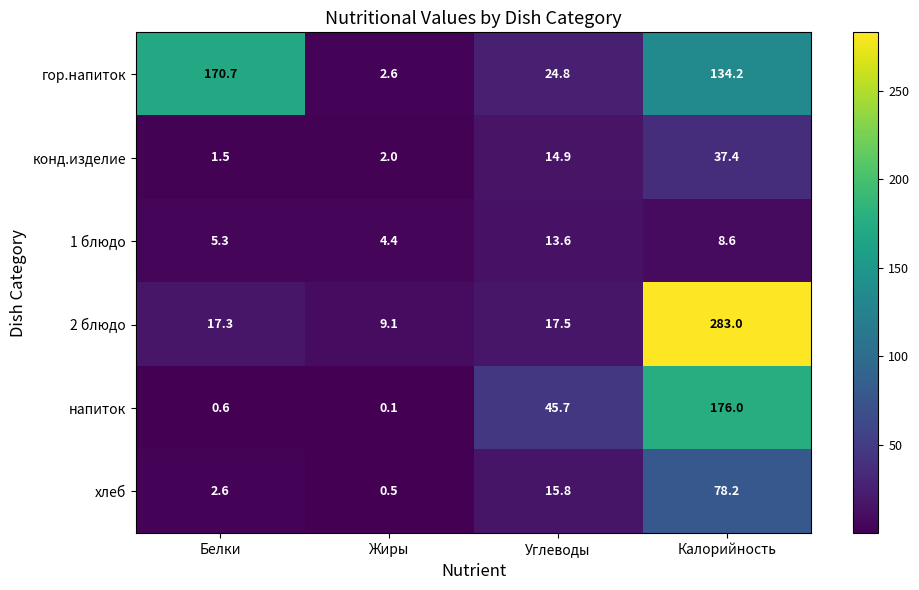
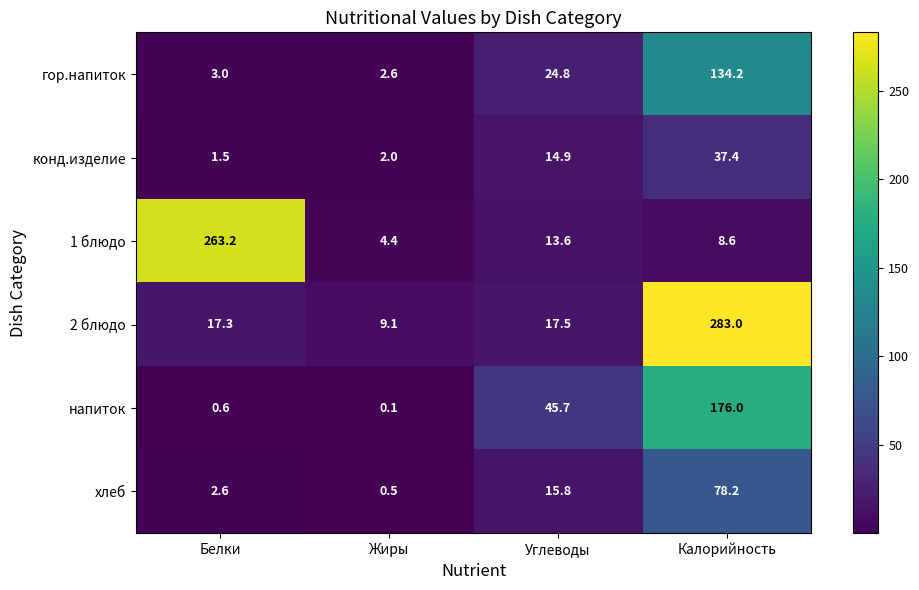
  {
    "гор.напиток": {
-     "Белки": 170.7,
+     "Белки": 3.0,
      "Жиры": 2.6,
      "Углеводы": 24.8,
      "Калорийность": 134.2
    },
    "конд.изделие": {
      "Белки": 1.5,
      "Жиры": 2.0,
      "Углеводы": 14.9,
      "Калорийность": 37.4
    },
    "1 блюдо": {
-     "Белки": 5.3,
+     "Белки": 263.2,
      "Жиры": 4.4,
      "Углеводы": 13.6,
      "Калорийность": 8.6
    },
    "2 блюдо": {
      "Белки": 17.3,
      "Жиры": 9.1,
      "Углеводы": 17.5,
      "Калорийность": 283.0
    },
    "напиток": {
      "Белки": 0.6,
      "Жиры": 0.1,
      "Углеводы": 45.7,
      "Калорийность": 176.0
    },
    "хлеб": {
      "Белки": 2.6,
      "Жиры": 0.5,
      "Углеводы": 15.8,
      "Калорийность": 78.2
    }
  }
